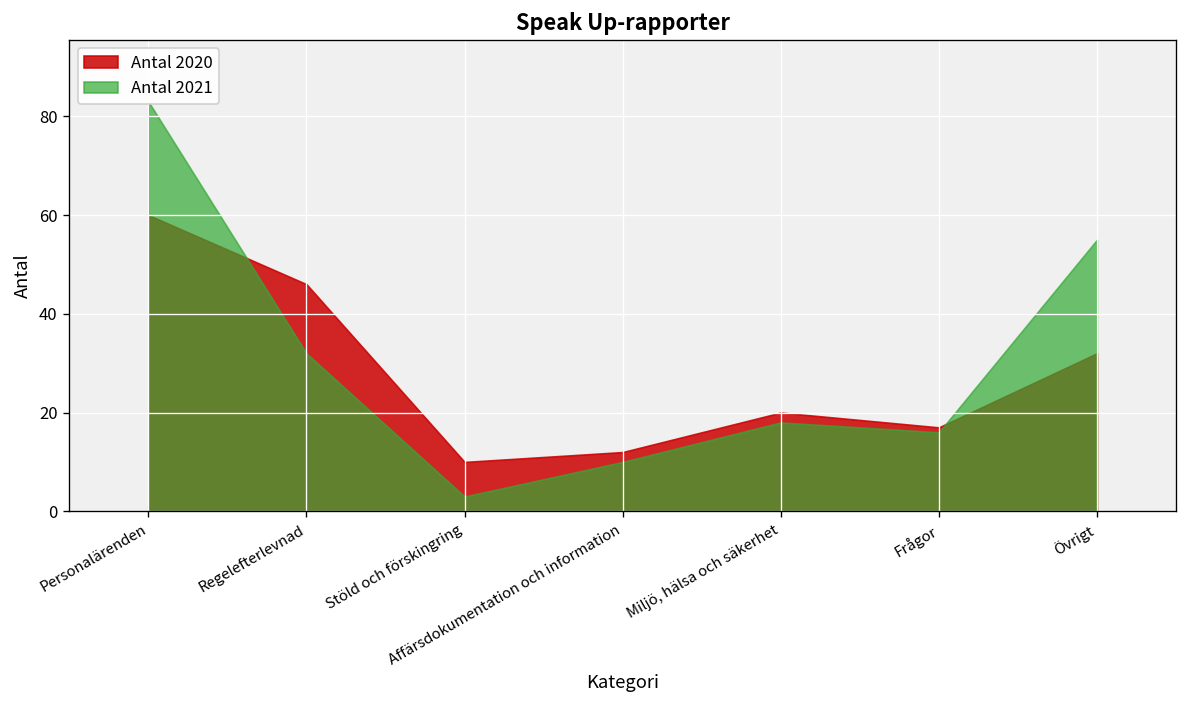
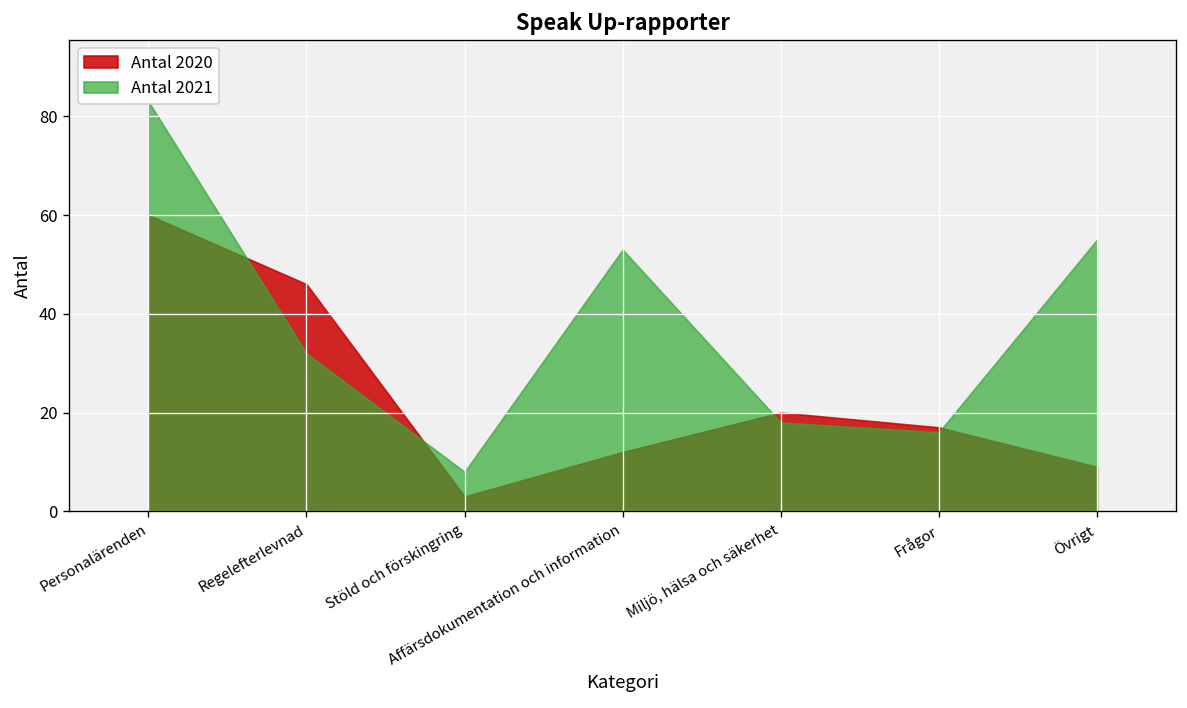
  {
    "Antal 2020": {
      "Personalärenden": 60,
      "Regelefterlevnad": 46,
-     "Stöld och förskingring": 10,
+     "Stöld och förskingring": 3,
      "Affärsdokumentation och information": 12,
      "Miljö, hälsa och säkerhet": 20,
      "Frågor": 17,
-     "Övrigt": 32
+     "Övrigt": 9
    },
    "Antal 2021": {
      "Regelefterlevnad": 32,
-     "Stöld och förskingring": 3,
-     "Affärsdokumentation och information": 10,
+     "Stöld och förskingring": 8,
+     "Affärsdokumentation och information": 53,
      "Miljö, hälsa och säkerhet": 18,
      "Frågor": 16,
      "Övrigt": 55
    }
  }
